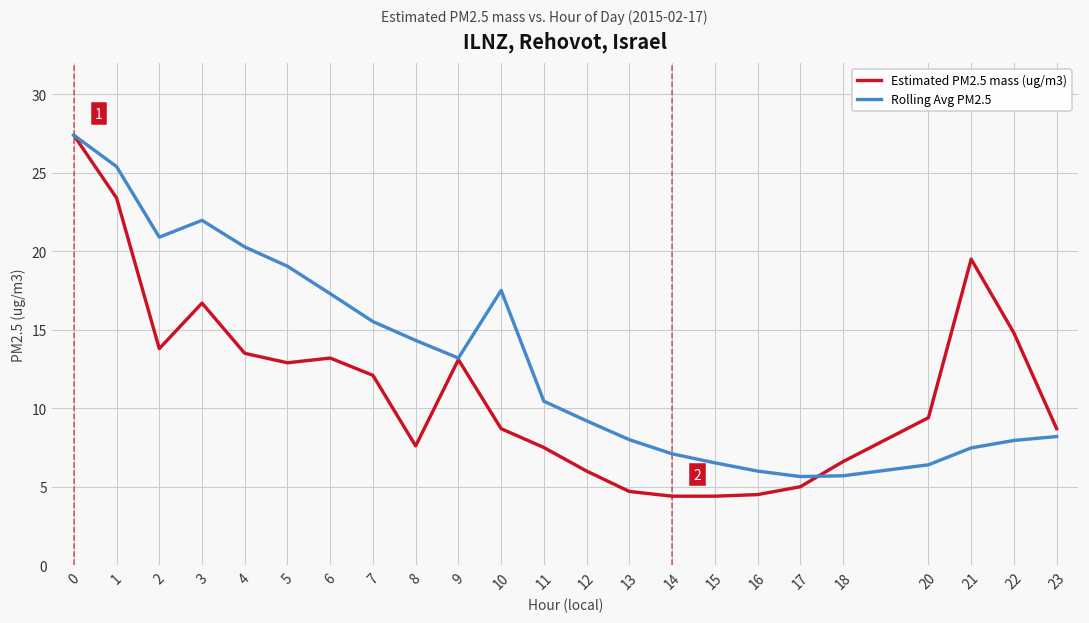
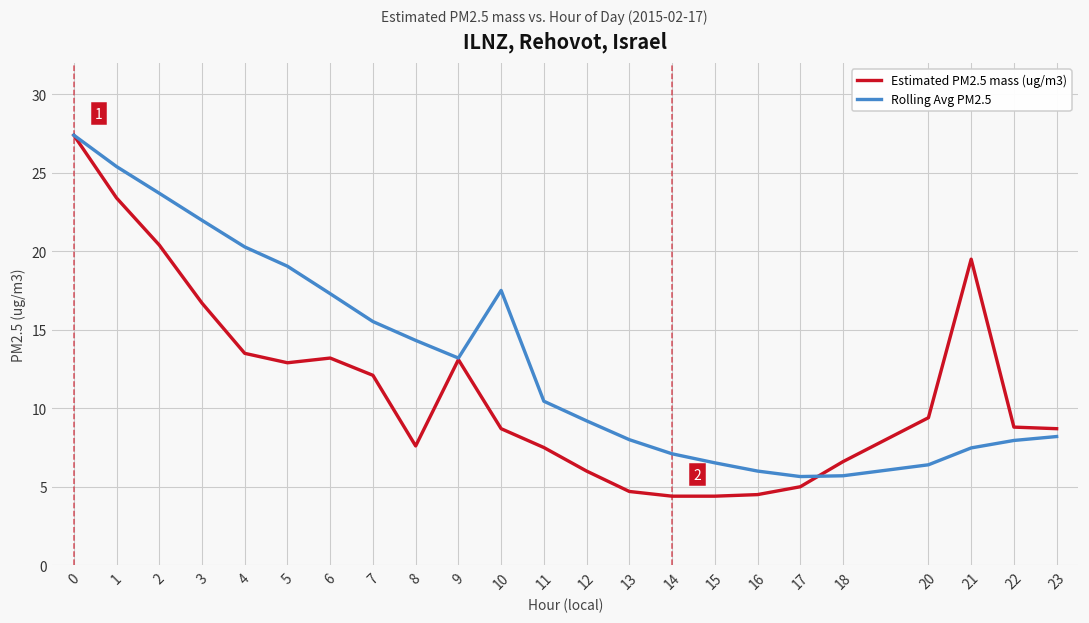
  {
    "Estimated PM2.5 mass (ug/m3)": {
      "1": 23.4,
-     "2": 13.8,
+     "2": 20.4,
      "3": 16.7,
      "4": 13.5,
      "5": 12.9,
      "6": 13.2,
      "7": 12.1,
      "8": 7.6,
      "10": 8.7,
      "11": 7.5,
      "12": 6.0,
      "13": 4.7,
      "14": 4.4,
      "15": 4.4,
      "16": 4.5,
      "17": 5.0,
      "18": 6.6,
      "20": 9.4,
      "21": 19.5,
-     "22": 14.8,
+     "22": 8.8,
      "23": 8.7
    },
    "Rolling Avg PM2.5": {
      "1": 25.4,
-     "2": 20.9,
+     "2": 23.7,
      "3": 22.0,
      "4": 20.3,
      "5": 19.1,
      "6": 17.3,
      "7": 15.5,
      "8": 14.3,
      "10": 17.5,
      "11": 10.5,
      "12": 9.2,
      "13": 8.0,
      "14": 7.1,
      "16": 6.0,
      "17": 5.7,
      "18": 5.7,
      "20": 6.4,
      "21": 7.5,
      "22": 8.0,
      "23": 8.2
    }
  }
